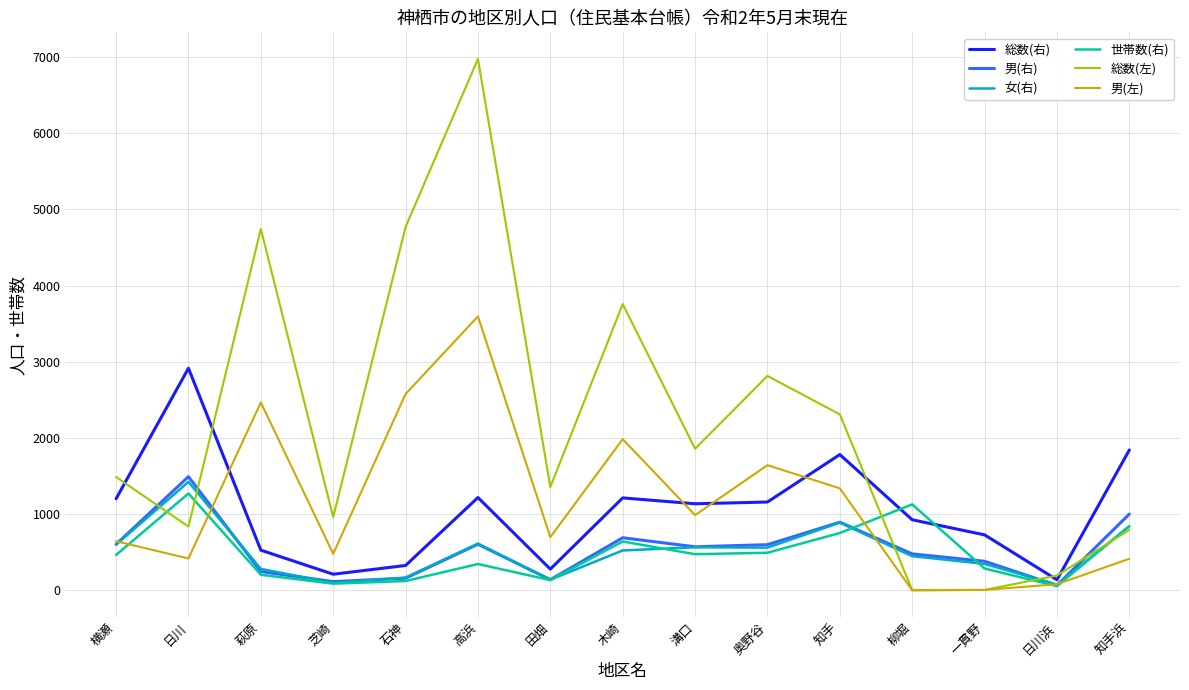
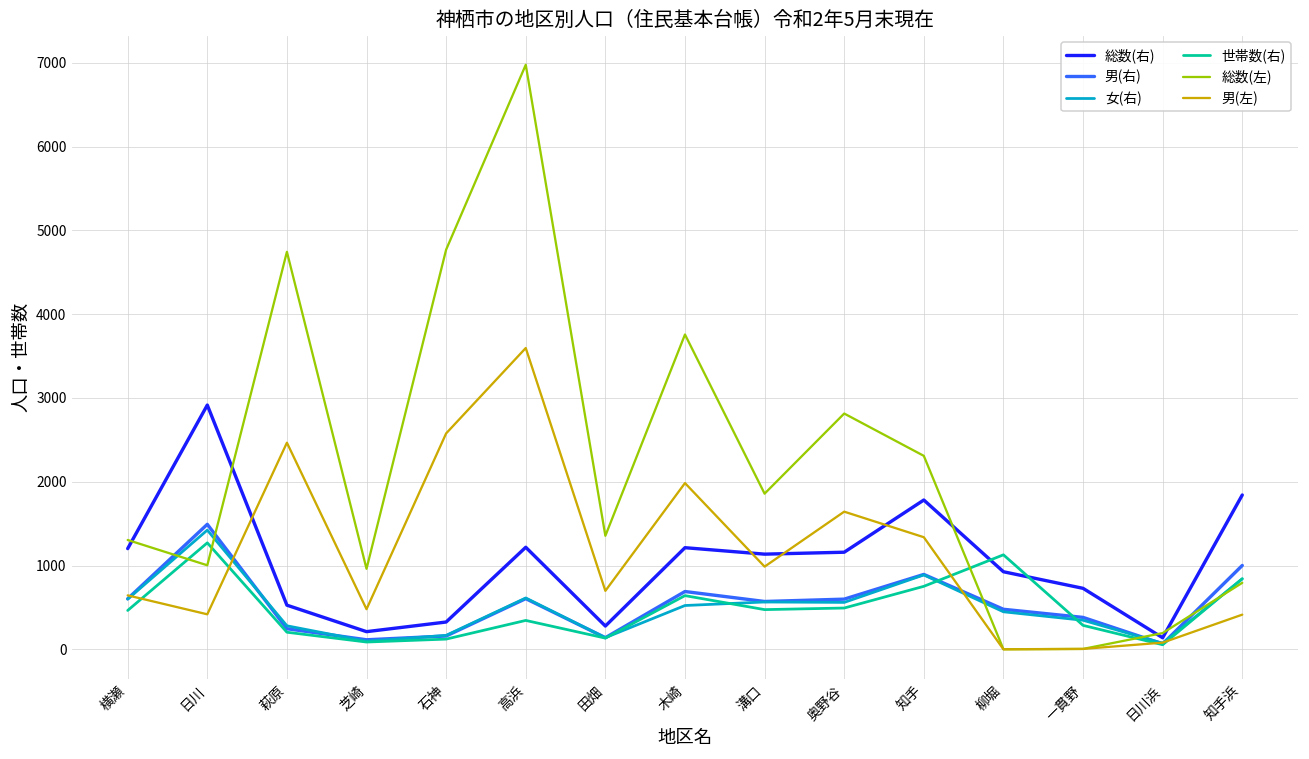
  {
    "総数(右)": {
      "横瀬": 1200,
      "日川": 2900,
      "萩原": 500,
      "芝崎": 200,
      "石神": 300,
      "高浜": 1200,
      "田畑": 300,
      "木崎": 1200,
      "溝口": 1100,
      "奥野谷": 1200,
      "知手": 1800,
      "柳堀": 900,
      "一貫野": 700,
      "日川浜": 100,
      "知手浜": 1800
    },
    "男(右)": {
      "日川": 1500,
      "萩原": 200,
      "木崎": 700,
      "奥野谷": 600,
      "一貫野": 400,
      "知手浜": 1000
    },
    "女(右)": {
      "日川": 1400,
      "萩原": 300,
      "木崎": 500,
      "奥野谷": 600,
      "一貫野": 300
    },
    "世帯数(右)": {
      "横瀬": 500,
      "日川": 1300,
      "萩原": 200,
      "石神": 100,
      "高浜": 300,
      "木崎": 600,
      "溝口": 500,
      "奥野谷": 500,
      "知手": 800,
      "柳堀": 1100,
      "一貫野": 300
    },
    "総数(左)": {
-     "横瀬": 1500,
-     "日川": 800,
+     "横瀬": 1300,
+     "日川": 1000,
      "萩原": 4700,
      "芝崎": 1000,
      "石神": 4800,
      "高浜": 7000,
      "田畑": 1400,
      "木崎": 3800,
      "溝口": 1900,
      "奥野谷": 2800,
      "知手": 2300,
      "日川浜": 200,
      "知手浜": 800
    },
    "男(左)": {
      "横瀬": 600,
      "日川": 400,
      "萩原": 2500,
      "芝崎": 500,
      "石神": 2600,
      "高浜": 3600,
      "田畑": 700,
      "木崎": 2000,
      "溝口": 1000,
      "奥野谷": 1600,
      "知手": 1300,
      "知手浜": 400
    }
  }
